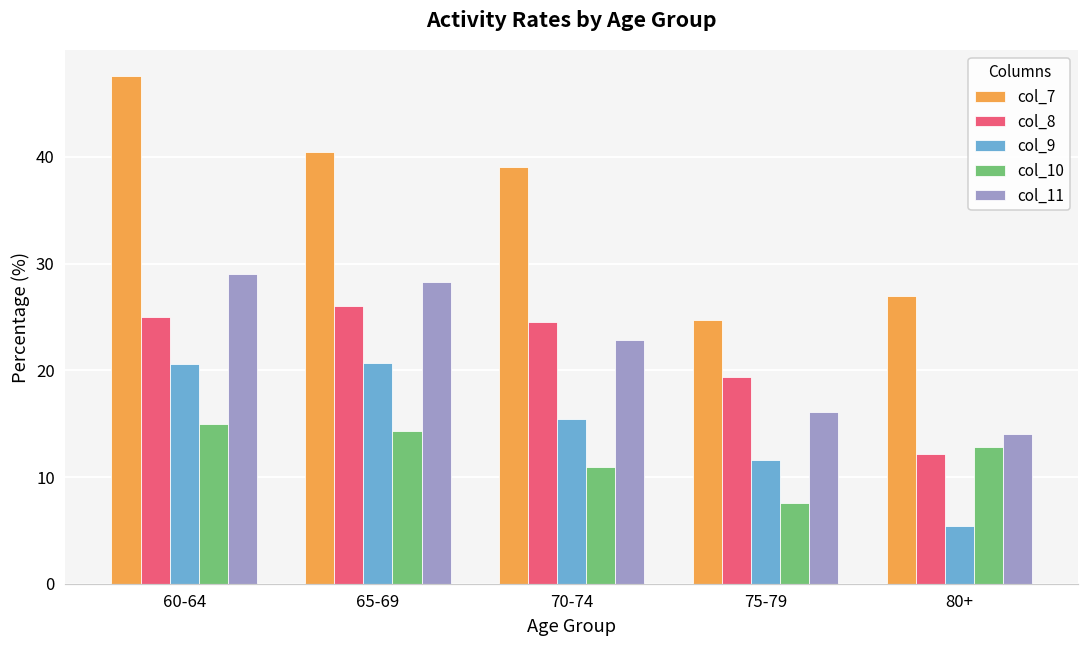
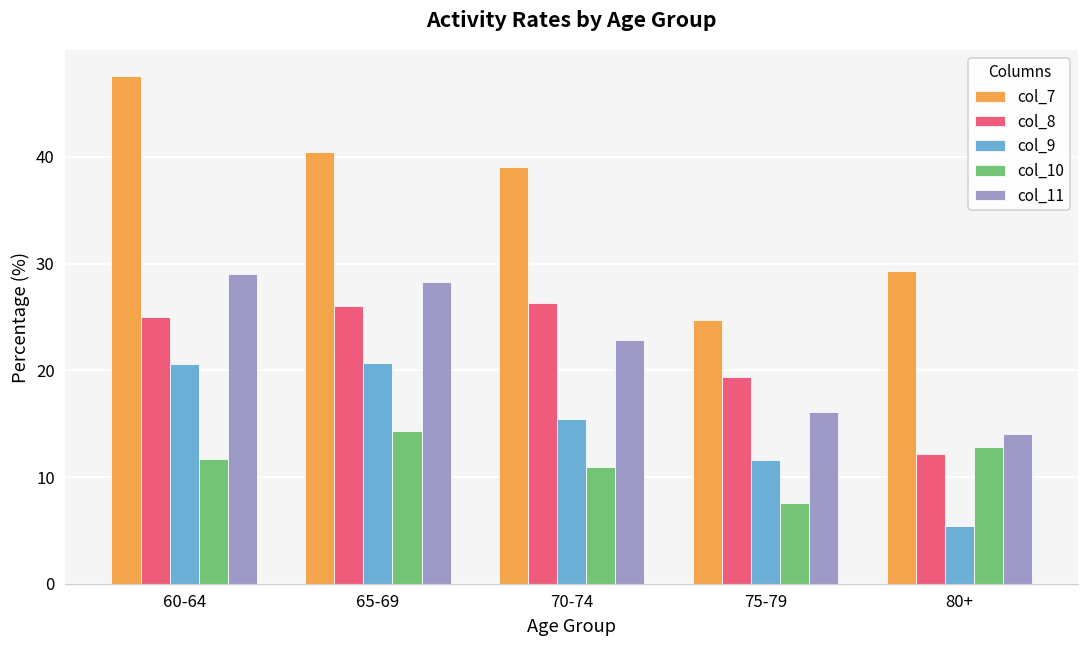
  {
    "col_7": {
      "60-64": 48,
      "65-69": 41,
      "70-74": 39,
      "75-79": 25,
-     "80+": 27
+     "80+": 29
    },
    "col_8": {
      "60-64": 25,
      "65-69": 26,
-     "70-74": 25,
+     "70-74": 26,
      "75-79": 19,
      "80+": 12
    },
    "col_10": {
-     "60-64": 15,
+     "60-64": 12,
      "65-69": 14,
      "70-74": 11,
      "75-79": 8,
      "80+": 13
    }
  }
